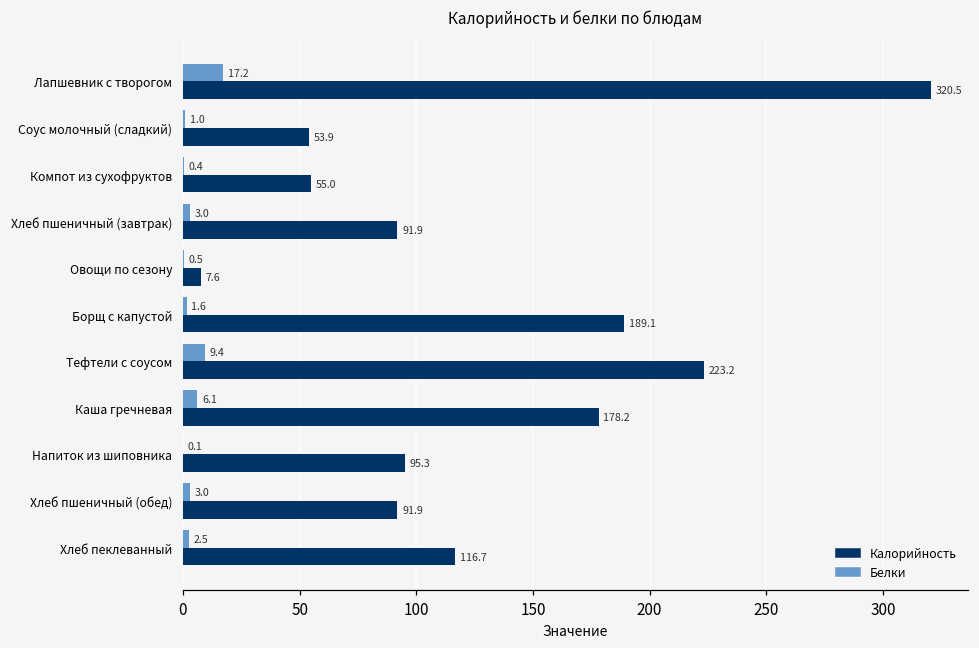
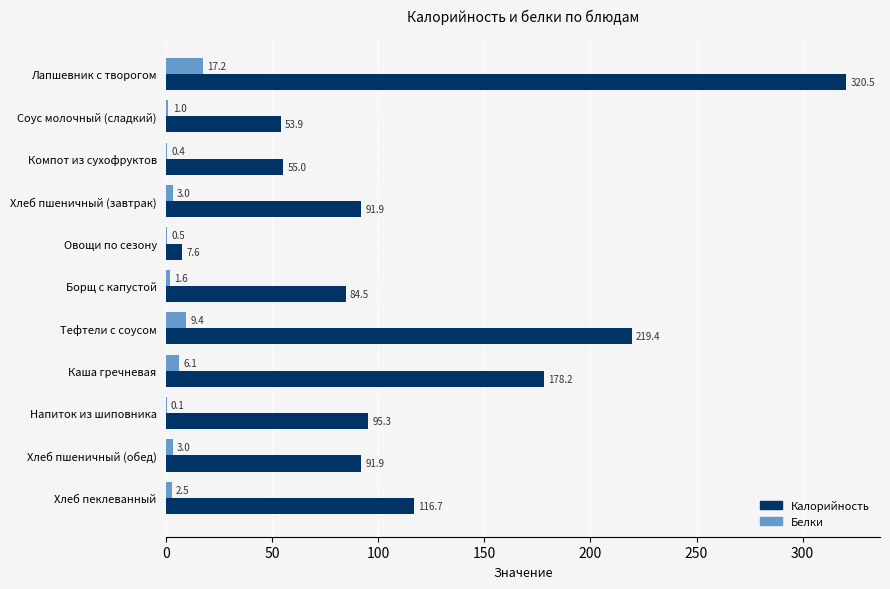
  {
    "Калорийность": {
      "Лапшевник с творогом": 320.5,
      "Соус молочный (сладкий)": 53.9,
      "Компот из сухофруктов": 55.0,
      "Хлеб пшеничный (завтрак)": 91.9,
      "Овощи по сезону": 7.6,
-     "Борщ с капустой": 189.1,
-     "Тефтели с соусом": 223.2,
+     "Борщ с капустой": 84.5,
+     "Тефтели с соусом": 219.4,
      "Каша гречневая": 178.2,
      "Напиток из шиповника": 95.3,
      "Хлеб пшеничный (обед)": 91.9,
      "Хлеб пеклеванный": 116.7
    },
    "Белки": {
      "Лапшевник с творогом": 17.2,
      "Соус молочный (сладкий)": 1.0,
      "Компот из сухофруктов": 0.4,
      "Хлеб пшеничный (завтрак)": 3.0,
      "Овощи по сезону": 0.5,
      "Борщ с капустой": 1.6,
      "Тефтели с соусом": 9.4,
      "Каша гречневая": 6.1,
      "Напиток из шиповника": 0.1,
      "Хлеб пшеничный (обед)": 3.0,
      "Хлеб пеклеванный": 2.5
    }
  }
